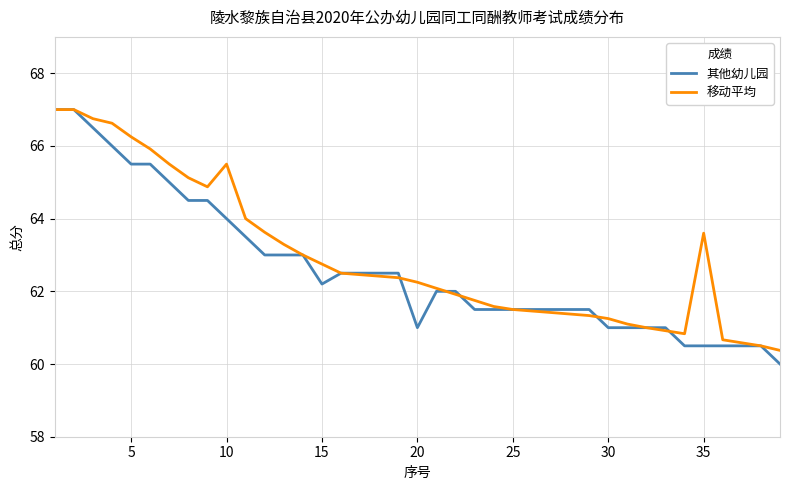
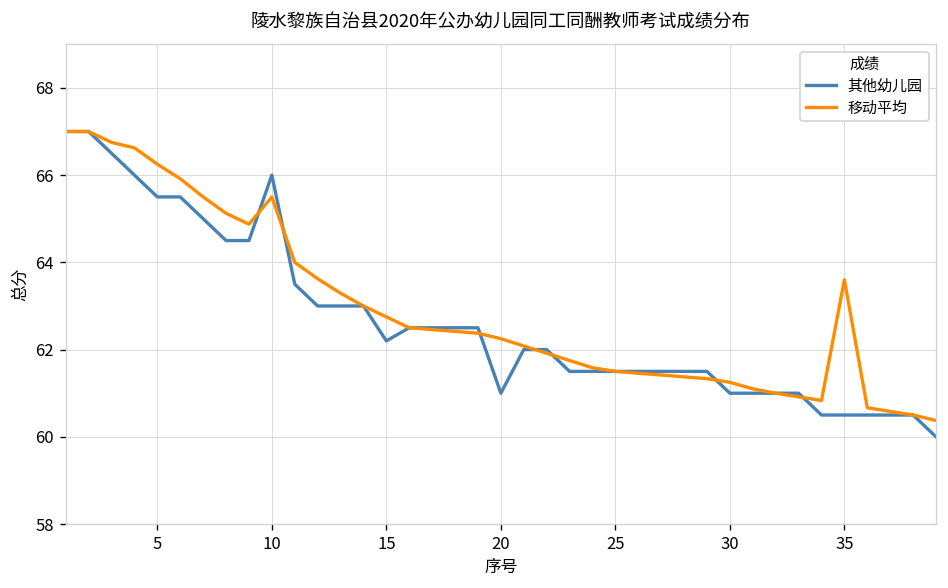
  {
    "其他幼儿园": {
      "5": 65.5,
-     "10": 64,
+     "10": 66,
      "15": 62.2,
      "20": 61,
      "30": 61,
      "35": 60.5
    },
    "移动平均": {
      "5": 66.3,
      "10": 65.5,
      "15": 62.8,
      "20": 62.3,
      "30": 61.3,
      "35": 63.6
    }
  }
